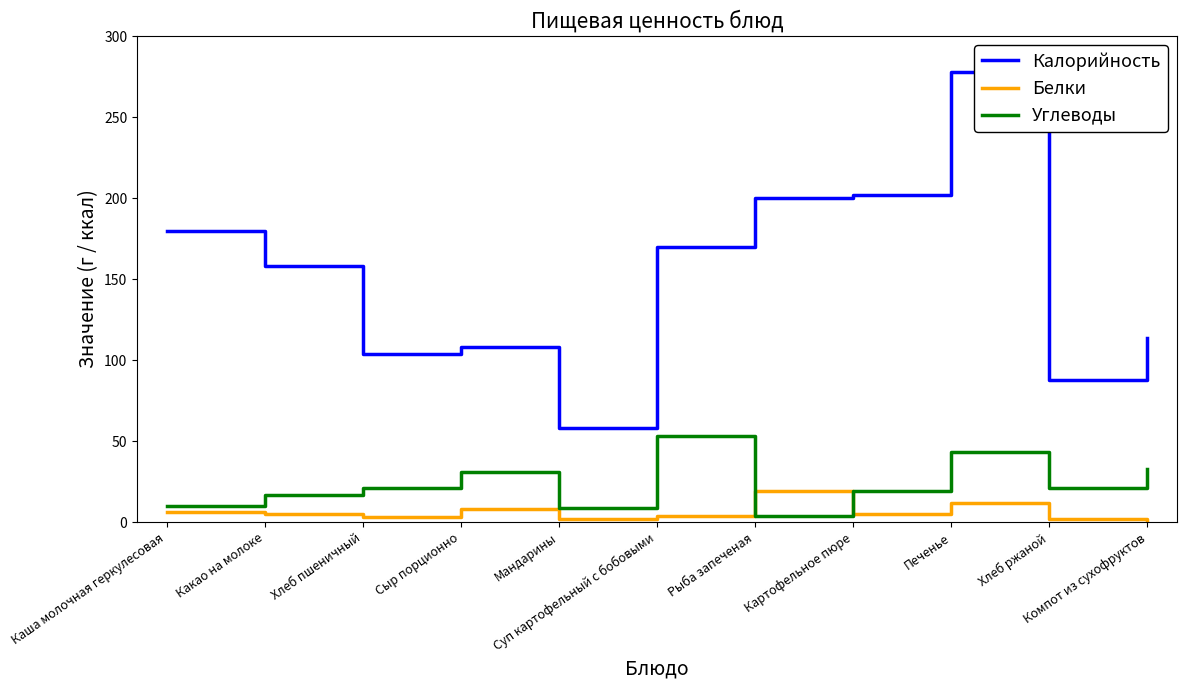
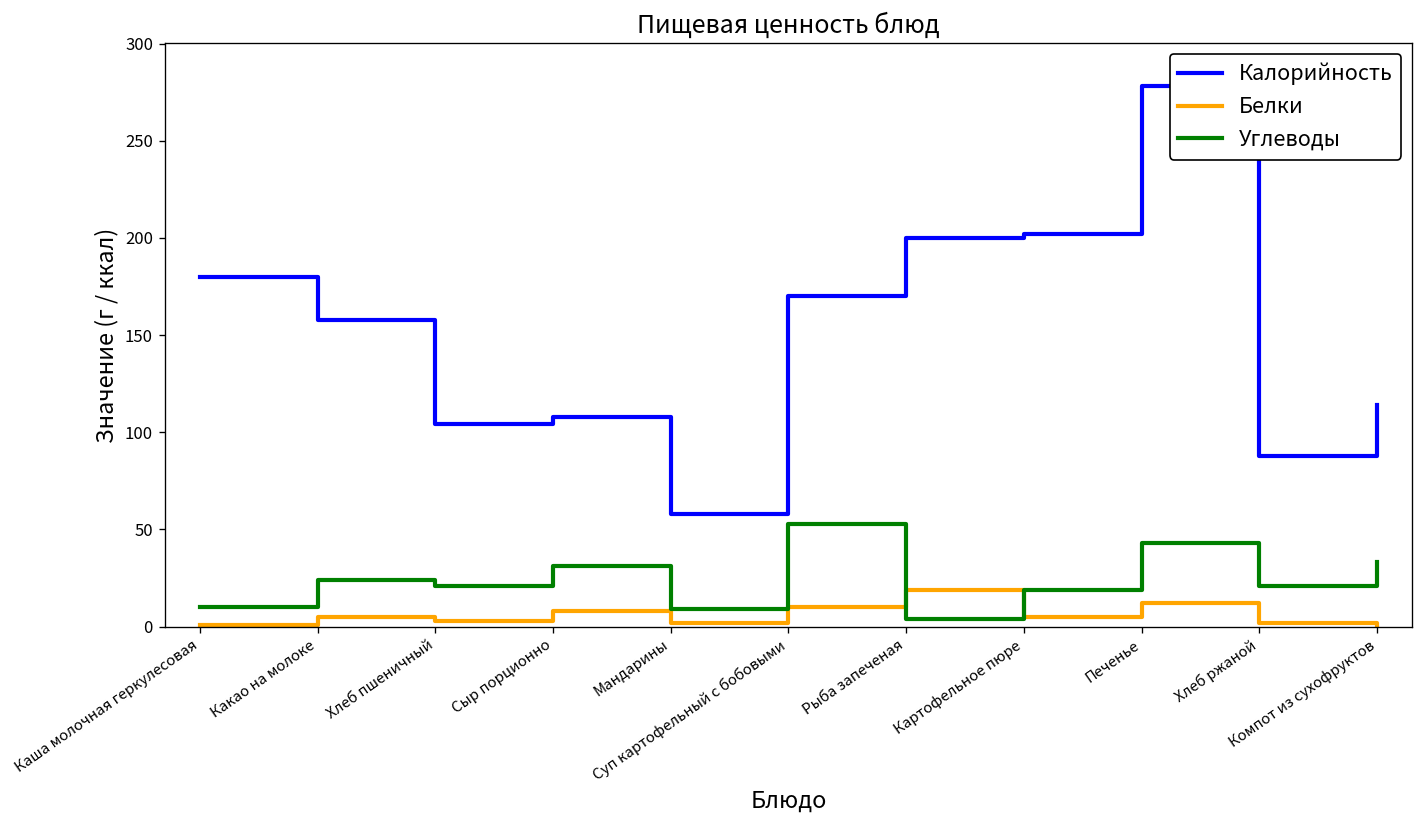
  {
    "Калорийность": {
      "Каша молочная геркулесовая": 180,
      "Какао на молоке": 158,
      "Хлеб пшеничный": 104,
      "Сыр порционно": 108,
      "Мандарины": 58,
      "Суп картофельный с бобовыми": 170,
      "Рыба запеченая": 200,
      "Картофельное пюре": 202,
      "Печенье": 278,
      "Хлеб ржаной": 88,
      "Компот из сухофруктов": 114
    },
    "Белки": {
-     "Каша молочная геркулесовая": 6,
+     "Каша молочная геркулесовая": 1,
      "Какао на молоке": 5,
      "Хлеб пшеничный": 3,
      "Сыр порционно": 8,
      "Мандарины": 2,
-     "Суп картофельный с бобовыми": 4,
+     "Суп картофельный с бобовыми": 10,
      "Рыба запеченая": 19,
      "Картофельное пюре": 5,
      "Печенье": 12,
      "Хлеб ржаной": 2,
      "Компот из сухофруктов": 0
    },
    "Углеводы": {
      "Каша молочная геркулесовая": 10,
-     "Какао на молоке": 17,
+     "Какао на молоке": 24,
      "Хлеб пшеничный": 21,
      "Сыр порционно": 31,
      "Мандарины": 9,
      "Суп картофельный с бобовыми": 53,
      "Рыба запеченая": 4,
      "Картофельное пюре": 19,
      "Печенье": 43,
      "Хлеб ржаной": 21,
      "Компот из сухофруктов": 33
    }
  }
